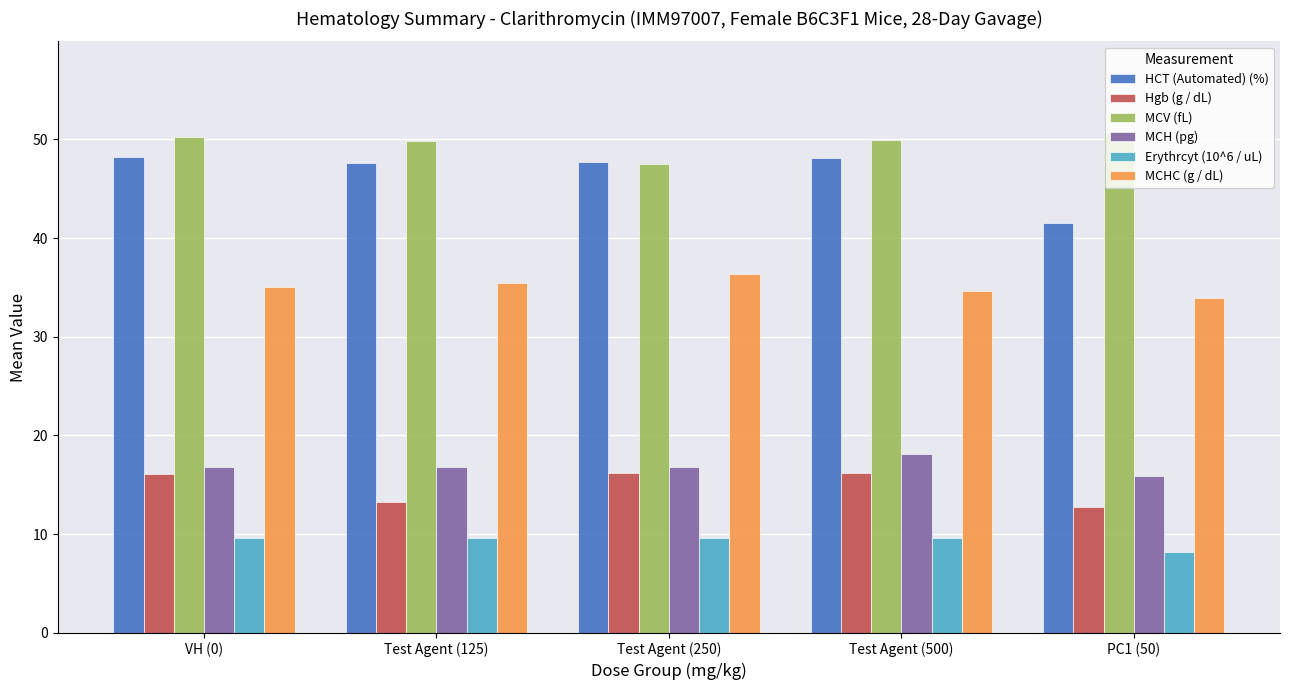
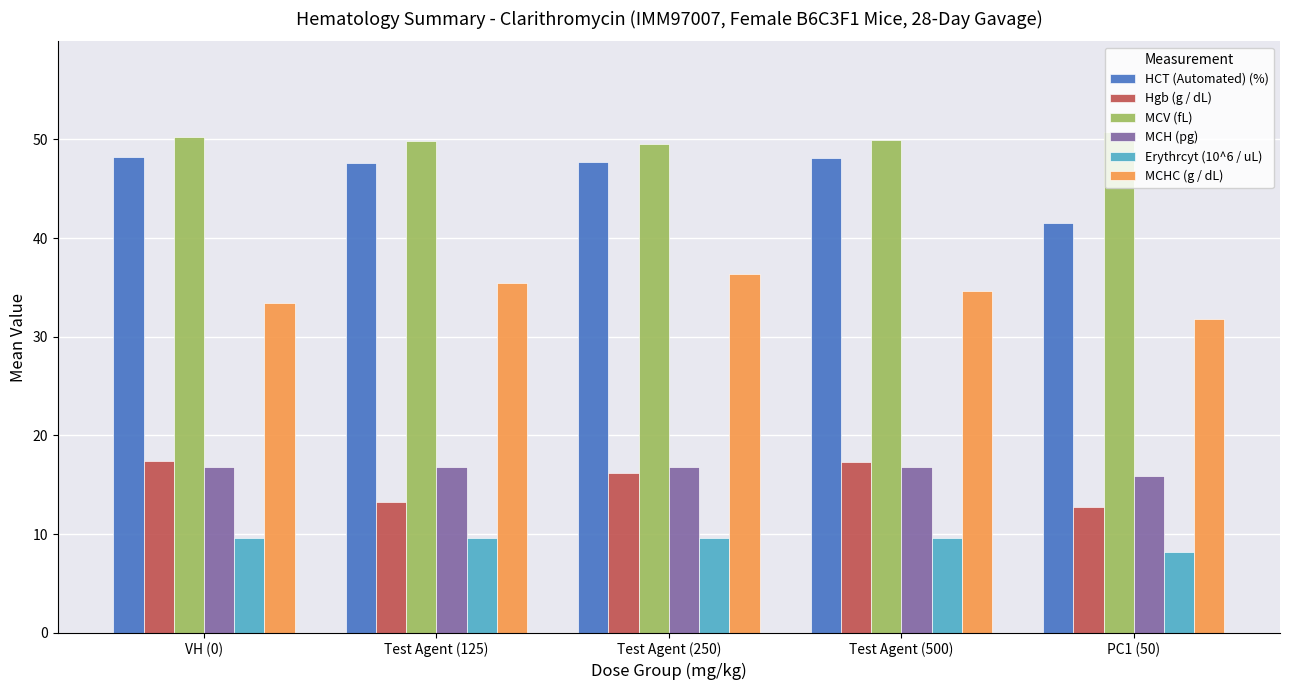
  {
    "Hgb (g / dL)": {
-     "VH (0)": 16,
+     "VH (0)": 17,
      "Test Agent (125)": 13,
      "Test Agent (250)": 16,
-     "Test Agent (500)": 16,
+     "Test Agent (500)": 17,
      "PC1 (50)": 13
    },
    "MCV (fL)": {
      "VH (0)": 50,
      "Test Agent (125)": 50,
-     "Test Agent (250)": 48,
+     "Test Agent (250)": 50,
      "Test Agent (500)": 50
    },
    "MCH (pg)": {
      "VH (0)": 17,
      "Test Agent (125)": 17,
      "Test Agent (250)": 17,
-     "Test Agent (500)": 18,
+     "Test Agent (500)": 17,
      "PC1 (50)": 16
    },
    "MCHC (g / dL)": {
-     "VH (0)": 35,
+     "VH (0)": 33,
      "Test Agent (125)": 35,
      "Test Agent (250)": 36,
      "Test Agent (500)": 35,
-     "PC1 (50)": 34
+     "PC1 (50)": 32
    }
  }
